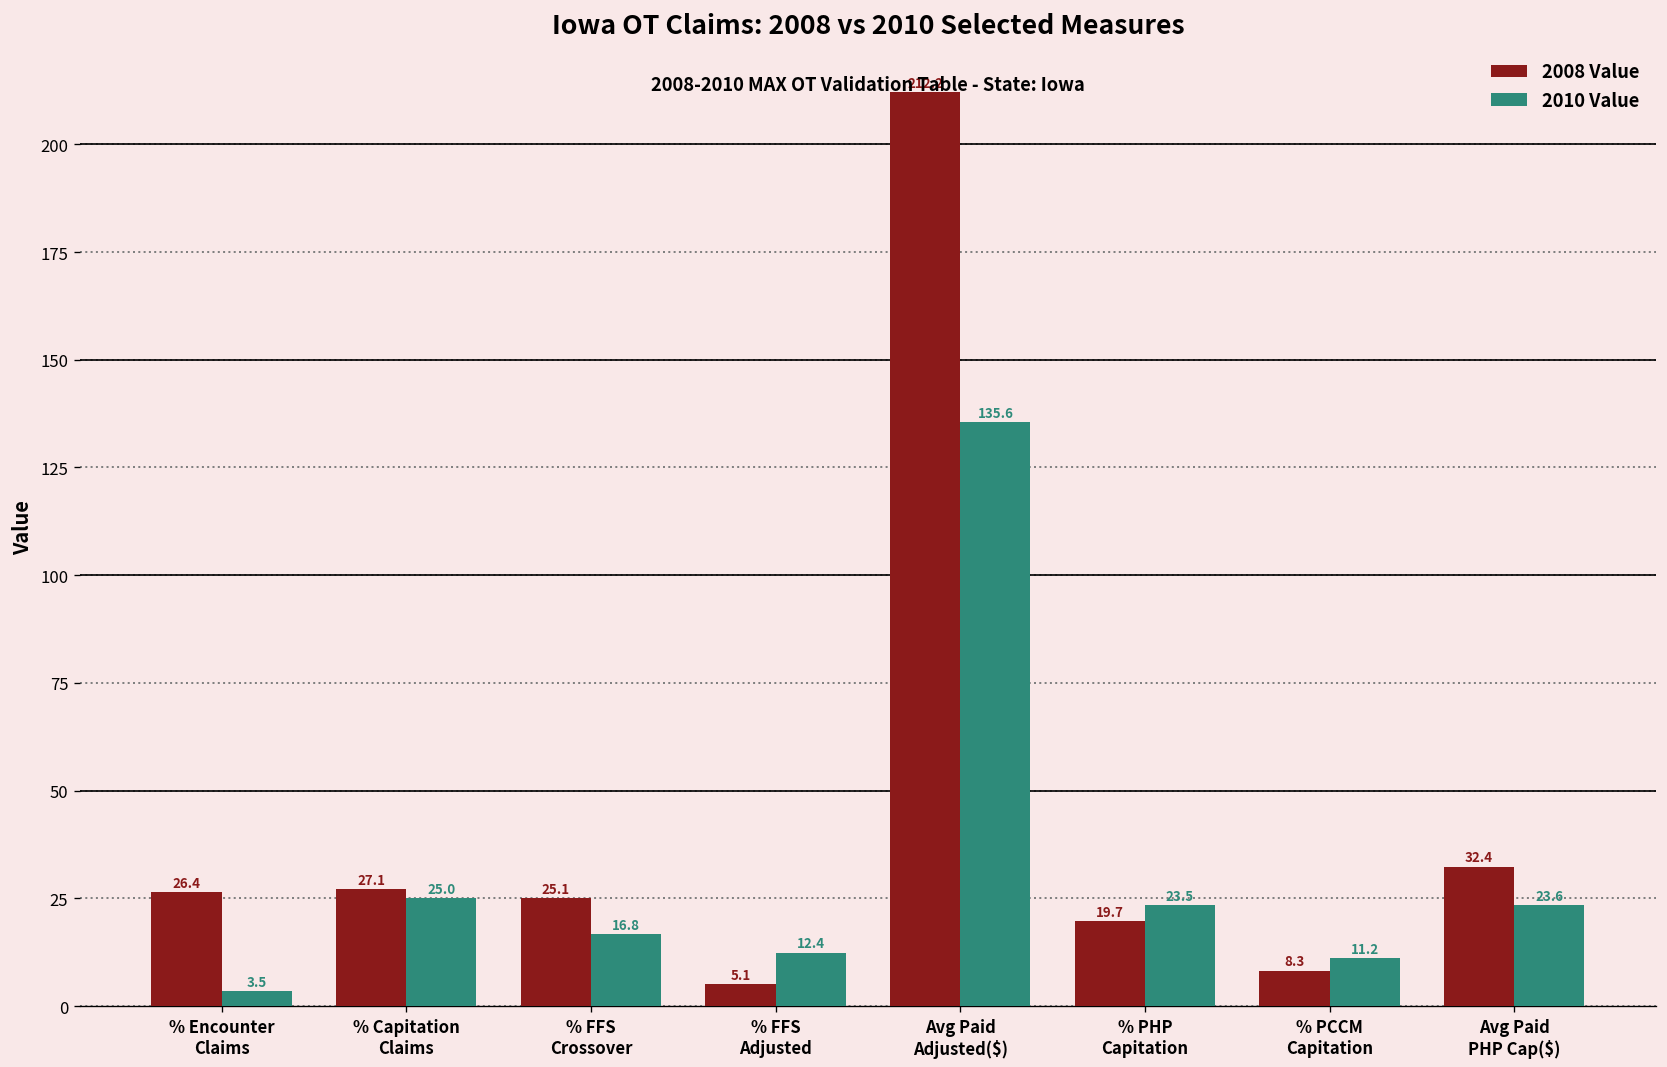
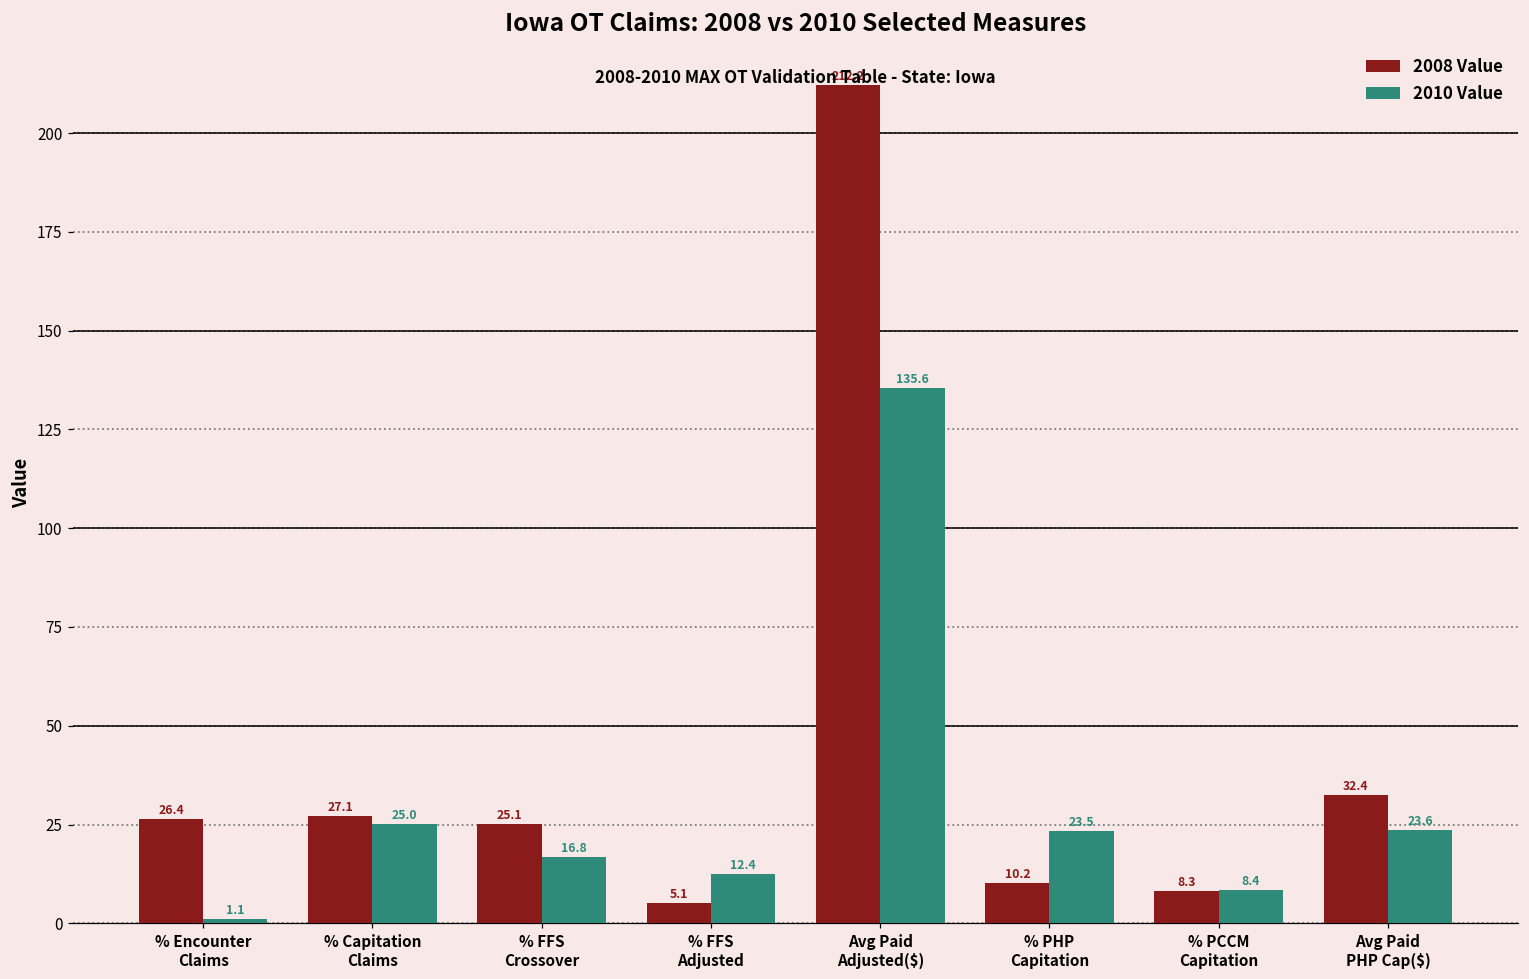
  {
    "2008 Value": {
      "% Encounter Claims": 26.4,
      "% Capitation Claims": 27.1,
      "% FFS Crossover": 25.1,
      "% FFS Adjusted": 5.1,
-     "% PHP Capitation": 19.7,
+     "% PHP Capitation": 10.2,
      "% PCCM Capitation": 8.3,
      "Avg Paid PHP Cap($)": 32.4
    },
    "2010 Value": {
-     "% Encounter Claims": 3.5,
+     "% Encounter Claims": 1.1,
      "% Capitation Claims": 25.0,
      "% FFS Crossover": 16.8,
      "% FFS Adjusted": 12.4,
      "Avg Paid Adjusted($)": 135.6,
      "% PHP Capitation": 23.5,
-     "% PCCM Capitation": 11.2,
+     "% PCCM Capitation": 8.4,
      "Avg Paid PHP Cap($)": 23.6
    }
  }
